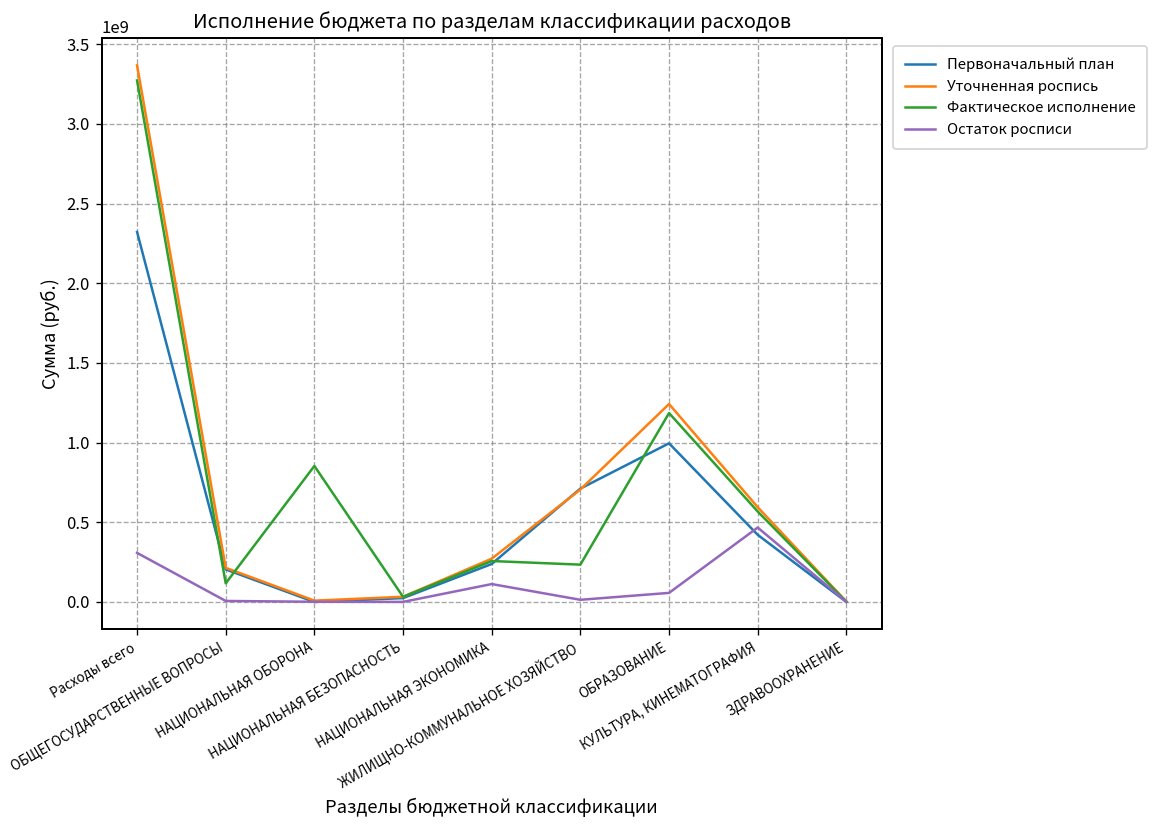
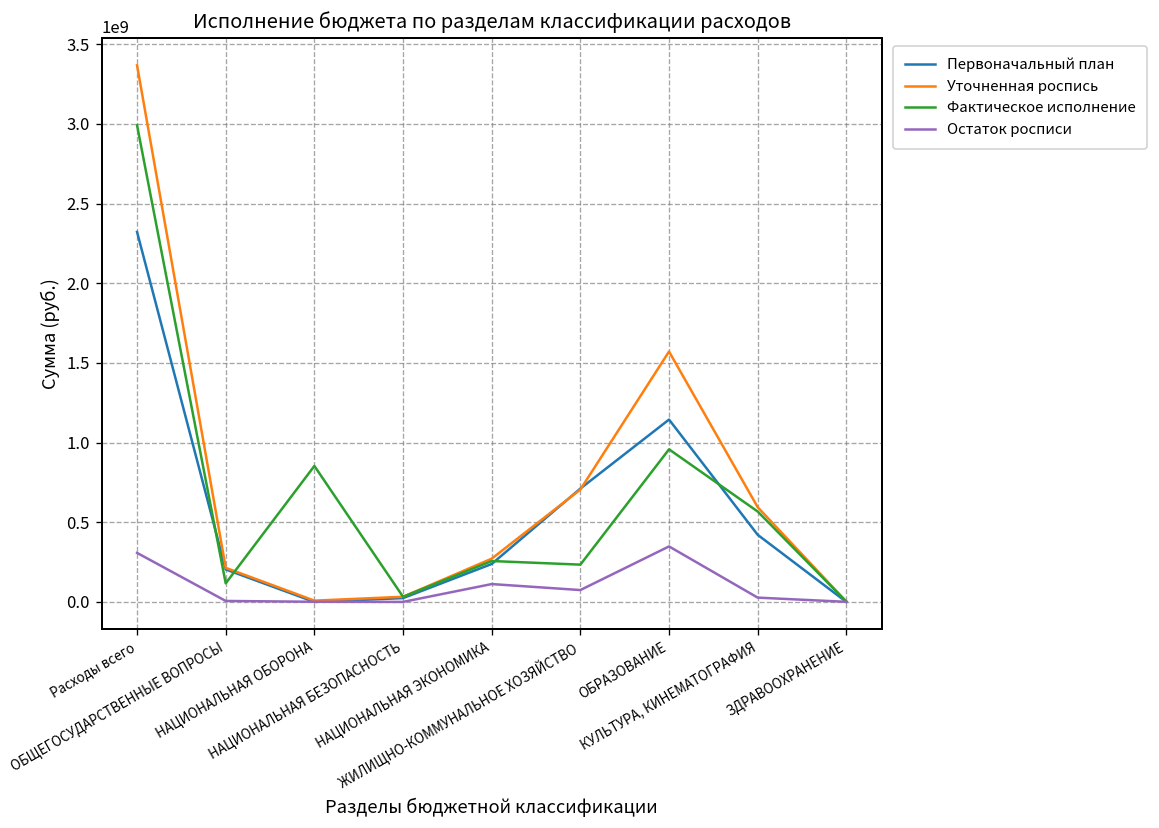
  {
    "Первоначальный план": {
      "Расходы всего": 2320000000,
-     "ОБРАЗОВАНИЕ": 1000000000,
+     "ОБРАЗОВАНИЕ": 1140000000,
      "КУЛЬТУРА, КИНЕМАТОГРАФИЯ": 420000000
    },
    "Уточненная роспись": {
      "Расходы всего": 3370000000,
-     "ОБРАЗОВАНИЕ": 1240000000,
+     "ОБРАЗОВАНИЕ": 1570000000,
      "КУЛЬТУРА, КИНЕМАТОГРАФИЯ": 590000000
    },
    "Фактическое исполнение": {
-     "Расходы всего": 3270000000,
+     "Расходы всего": 2990000000,
      "ОБЩЕГОСУДАРСТВЕННЫЕ ВОПРОСЫ": 120000000,
      "НАЦИОНАЛЬНАЯ ОБОРОНА": 850000000,
      "ЖИЛИЩНО-КОММУНАЛЬНОЕ ХОЗЯЙСТВО": 230000000,
-     "ОБРАЗОВАНИЕ": 1190000000,
+     "ОБРАЗОВАНИЕ": 960000000,
      "КУЛЬТУРА, КИНЕМАТОГРАФИЯ": 570000000
    },
    "Остаток росписи": {
      "Расходы всего": 310000000,
      "ОБЩЕГОСУДАРСТВЕННЫЕ ВОПРОСЫ": 10000000,
      "НАЦИОНАЛЬНАЯ БЕЗОПАСНОСТЬ": 0,
      "НАЦИОНАЛЬНАЯ ЭКОНОМИКА": 110000000,
-     "ЖИЛИЩНО-КОММУНАЛЬНОЕ ХОЗЯЙСТВО": 10000000,
-     "ОБРАЗОВАНИЕ": 60000000,
-     "КУЛЬТУРА, КИНЕМАТОГРАФИЯ": 470000000
+     "ЖИЛИЩНО-КОММУНАЛЬНОЕ ХОЗЯЙСТВО": 70000000,
+     "ОБРАЗОВАНИЕ": 350000000,
+     "КУЛЬТУРА, КИНЕМАТОГРАФИЯ": 30000000
    }
  }
